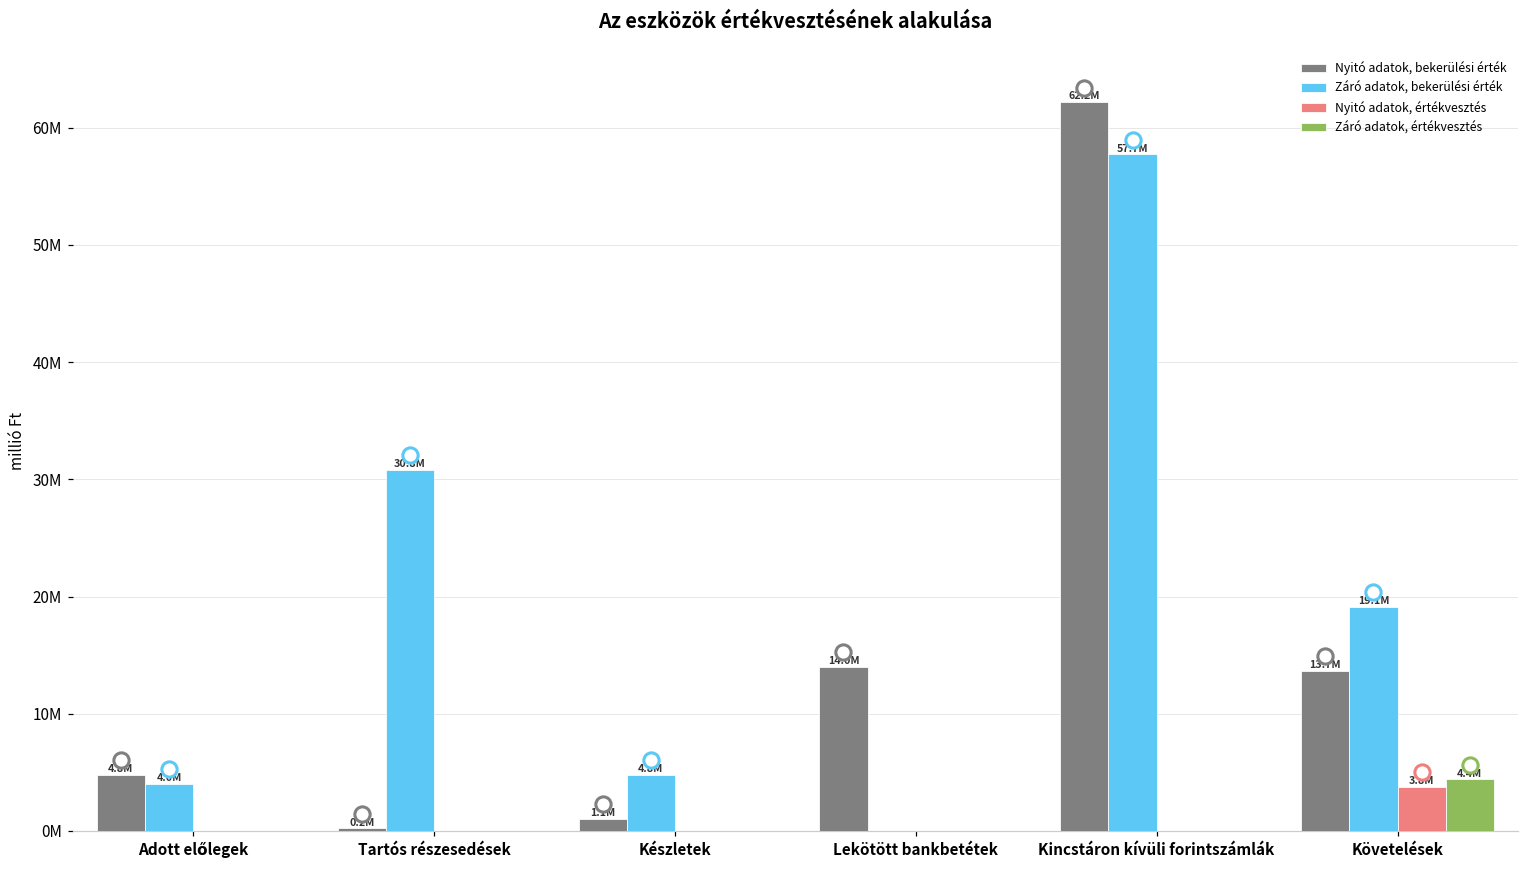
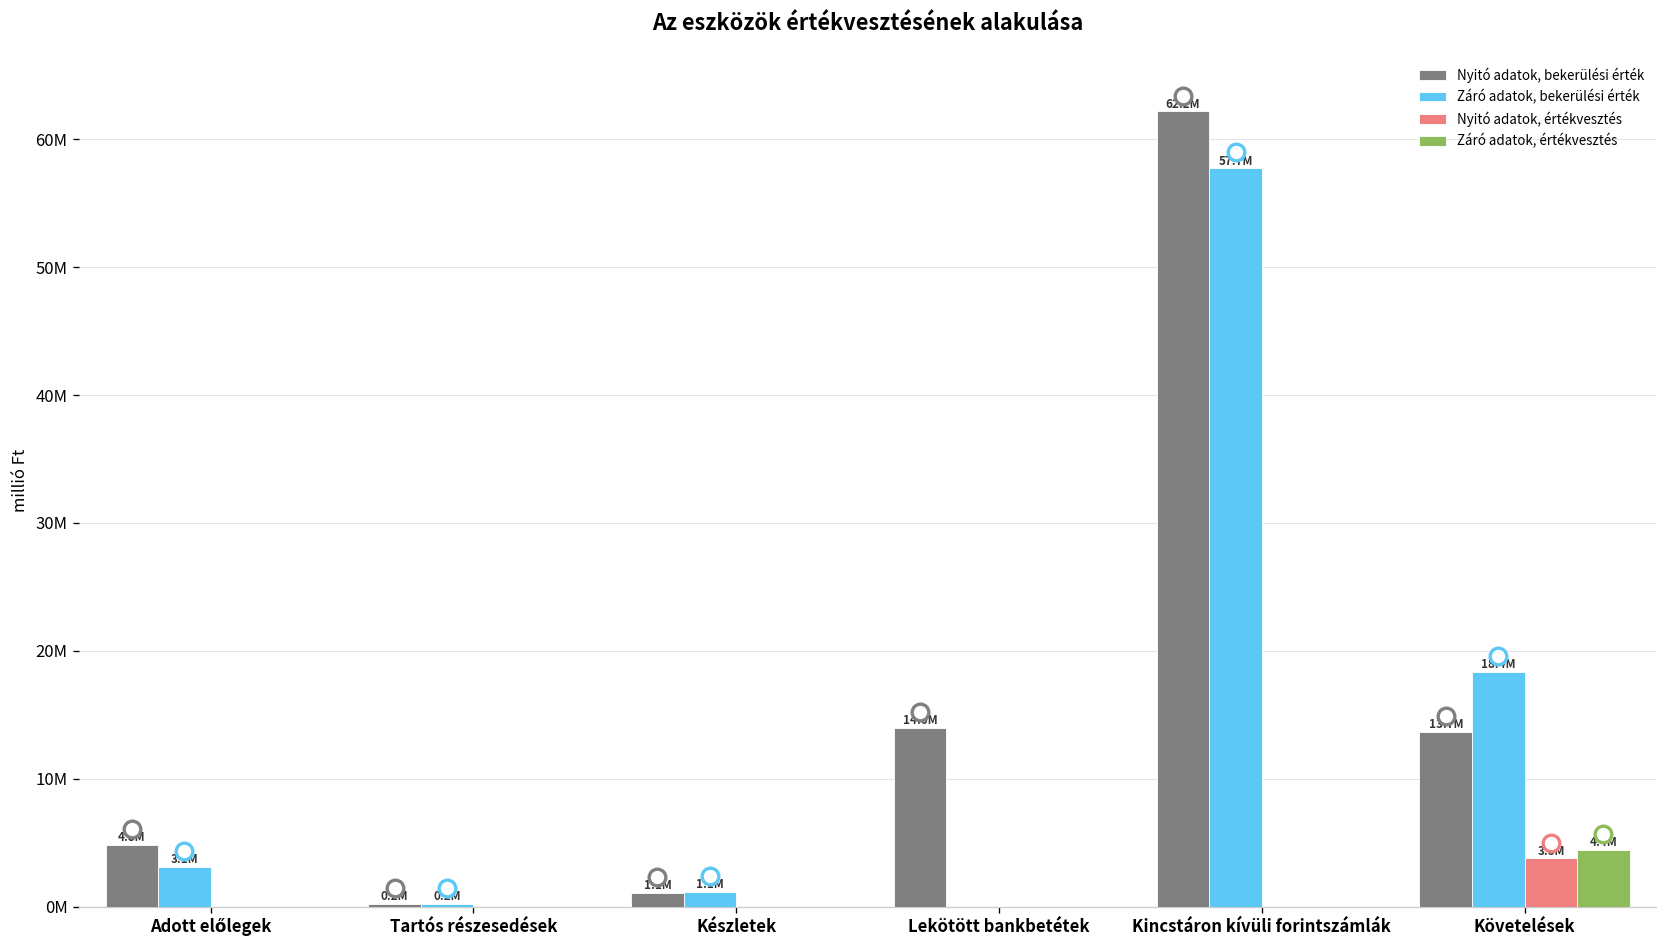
  {
    "Záró adatok, bekerülési érték": {
-     "Adott előlegek": "4.0M",
-     "Tartós részesedések": "30.8M",
-     "Készletek": "4.8M",
+     "Adott előlegek": "3.1M",
+     "Tartós részesedések": "0.2M",
+     "Készletek": "1.1M",
      "Kincstáron kívüli forintszámlák": "57.7M",
-     "Követelések": "19.1M"
+     "Követelések": "18.4M"
    },
    "Nyitó adatok, értékvesztés": {
      "Követelések": "3.8M"
    },
    "Záró adatok, értékvesztés": {
      "Követelések": "4.4M"
    }
  }
